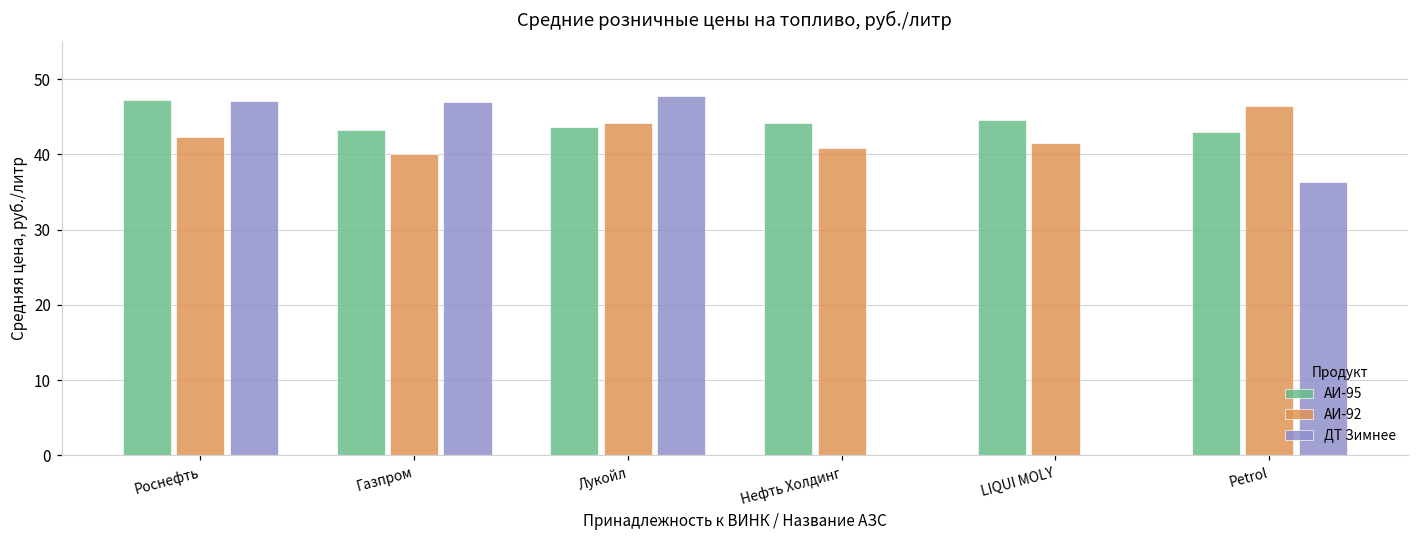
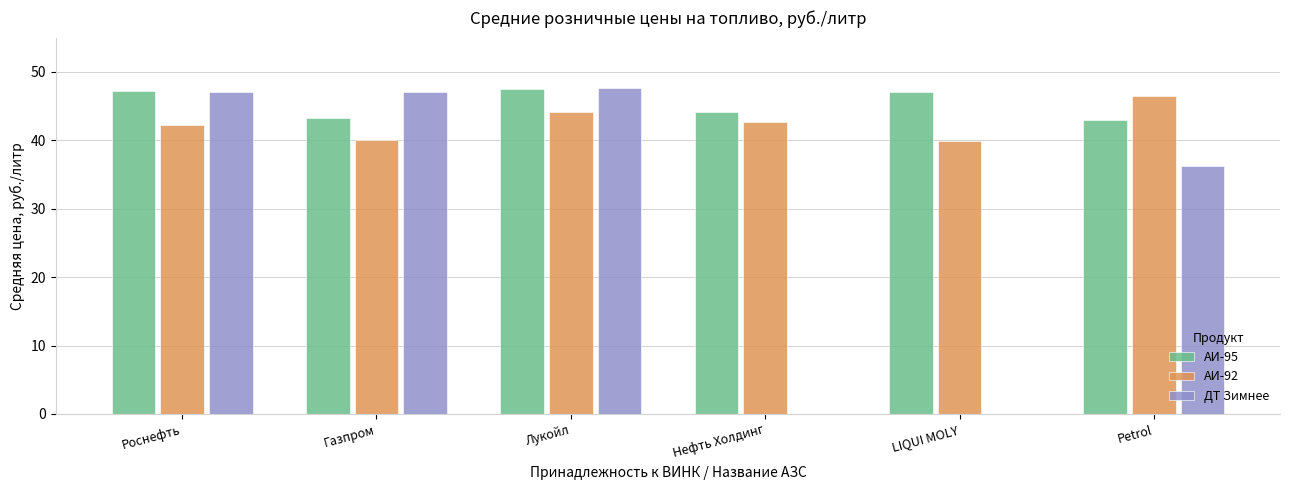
  {
    "АИ-95": {
      "Роснефть": 47,
      "Газпром": 43,
-     "Лукойл": 44,
+     "Лукойл": 48,
      "Нефть Холдинг": 44,
-     "LIQUI MOLY": 45,
+     "LIQUI MOLY": 47,
      "Petrol": 43
    },
    "АИ-92": {
      "Роснефть": 42,
      "Газпром": 40,
      "Лукойл": 44,
-     "Нефть Холдинг": 41,
-     "LIQUI MOLY": 42,
+     "Нефть Холдинг": 43,
+     "LIQUI MOLY": 40,
      "Petrol": 46
    }
  }
